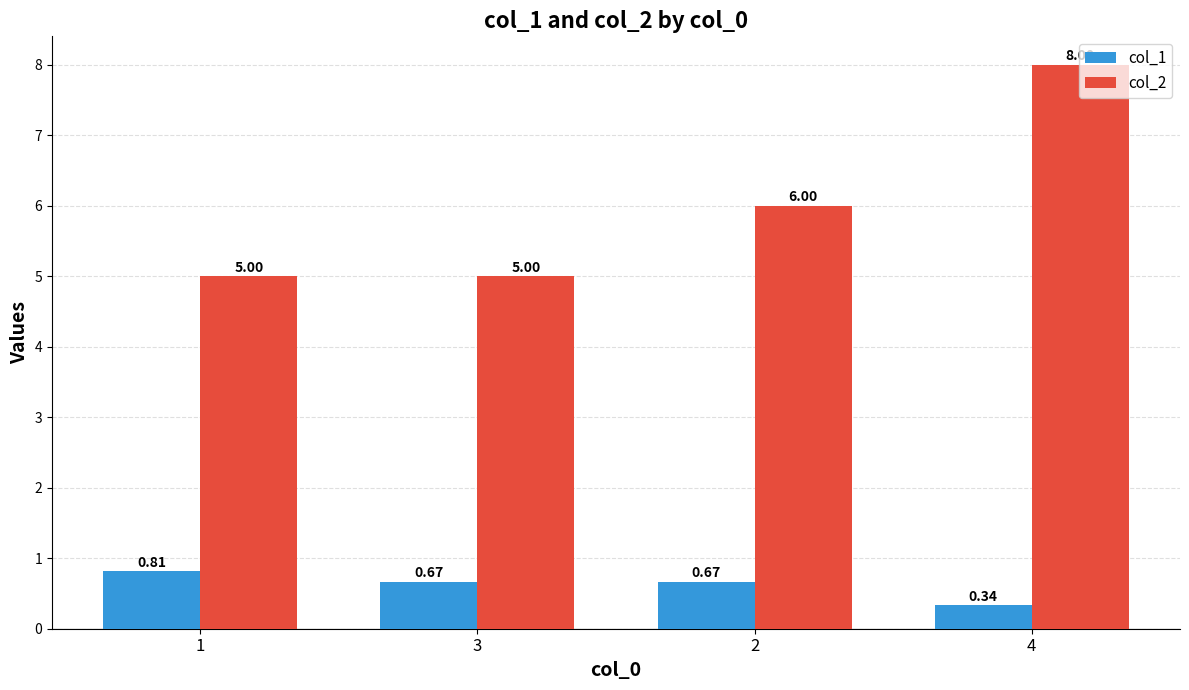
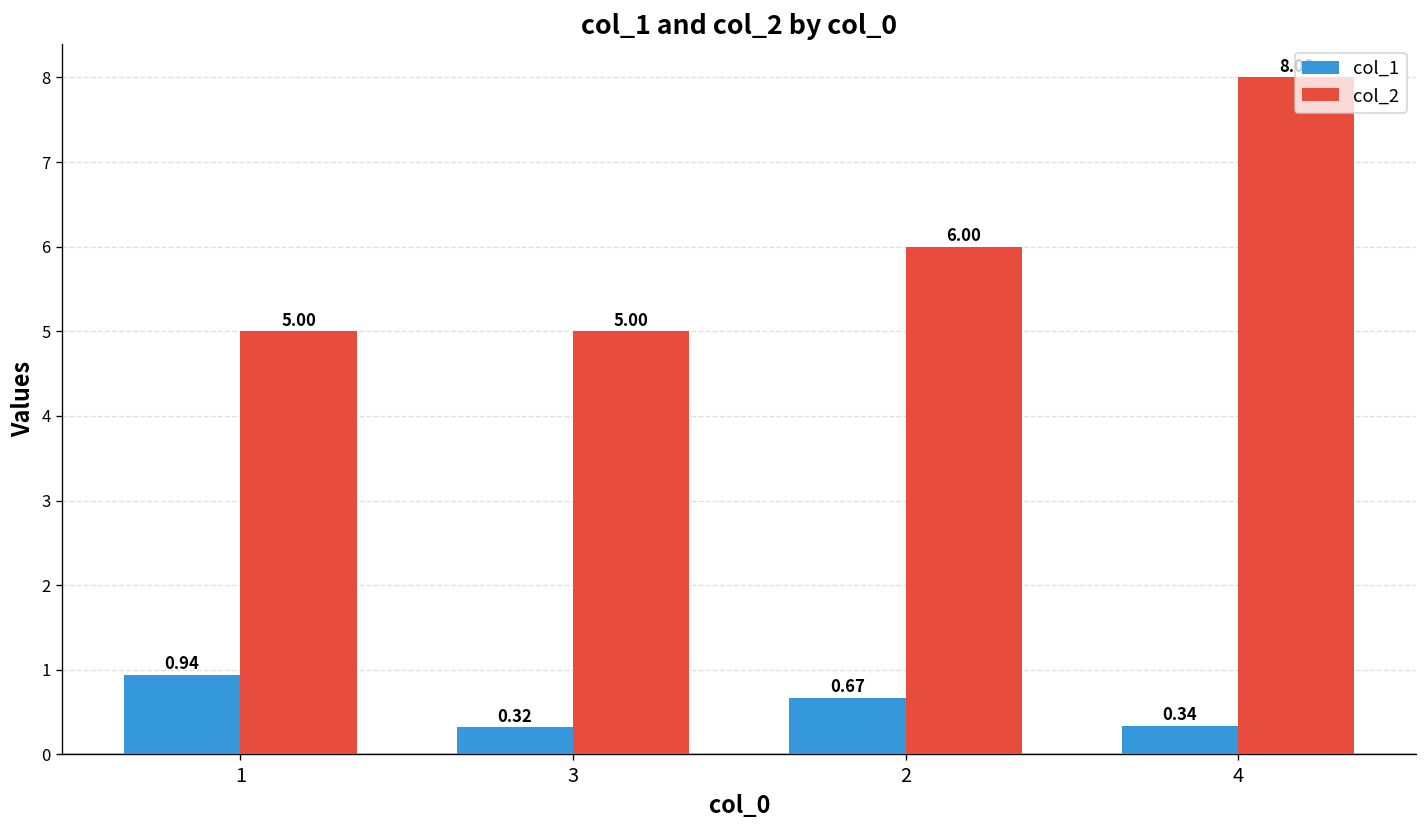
  {
    "col_1": {
-     "1": 0.81,
-     "3": 0.67,
+     "1": 0.94,
+     "3": 0.32,
      "2": 0.67,
      "4": 0.34
    },
    "col_2": {
      "1": 5.00,
      "3": 5.00,
      "2": 6.00
    }
  }
